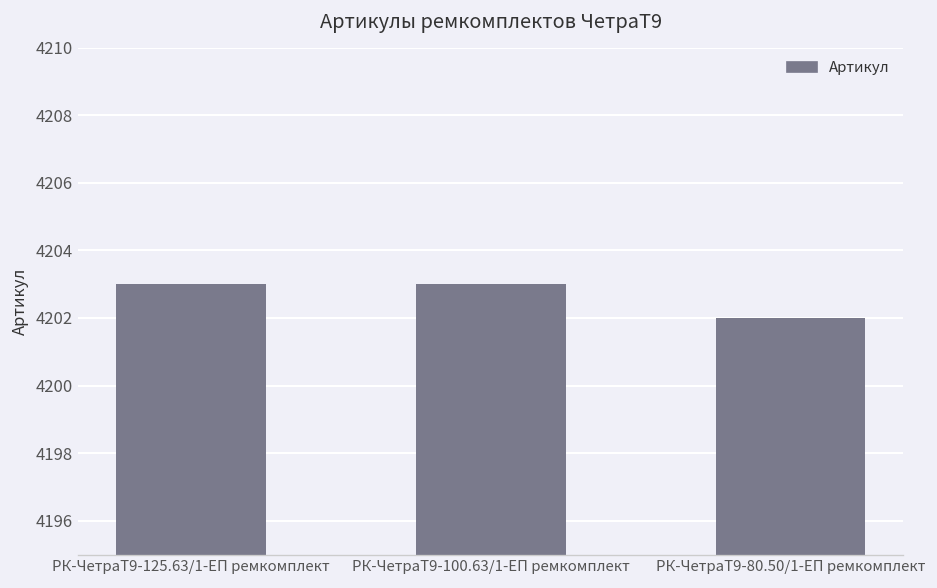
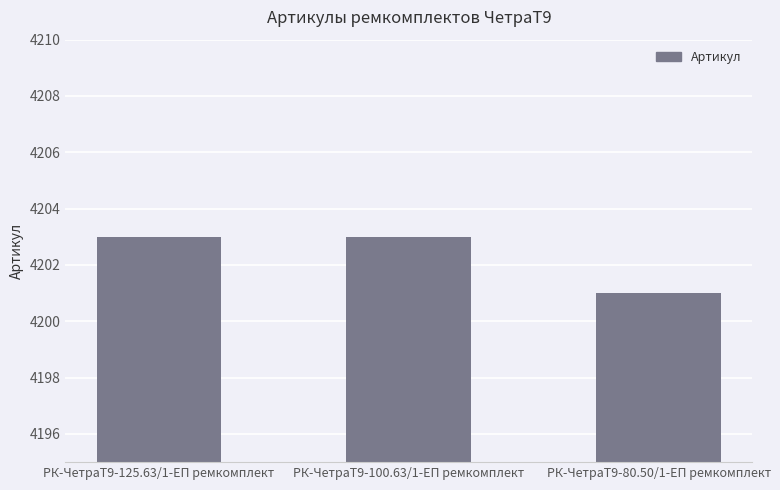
  {
    "РК-ЧетраТ9-125.63/1-ЕП ремкомплект": 4203,
    "РК-ЧетраТ9-100.63/1-ЕП ремкомплект": 4203,
-   "РК-ЧетраТ9-80.50/1-ЕП ремкомплект": 4202
+   "РК-ЧетраТ9-80.50/1-ЕП ремкомплект": 4201
  }
